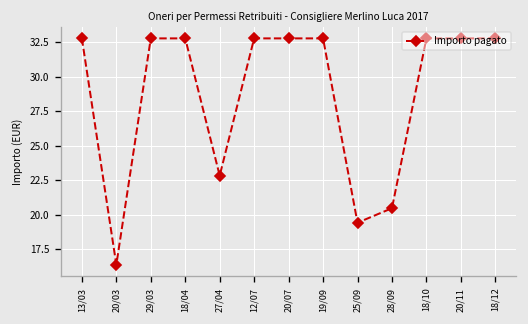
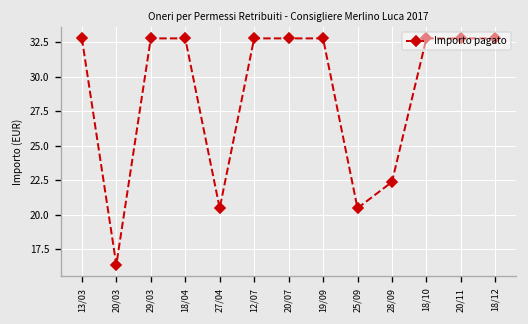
  {
    "13/03": 32.8,
    "20/03": 16.4,
    "29/03": 32.8,
    "18/04": 32.8,
-   "27/04": 22.8,
+   "27/04": 20.5,
    "12/07": 32.8,
    "20/07": 32.8,
    "19/09": 32.8,
-   "25/09": 19.4,
-   "28/09": 20.5
+   "25/09": 20.5,
+   "28/09": 22.4
  }
